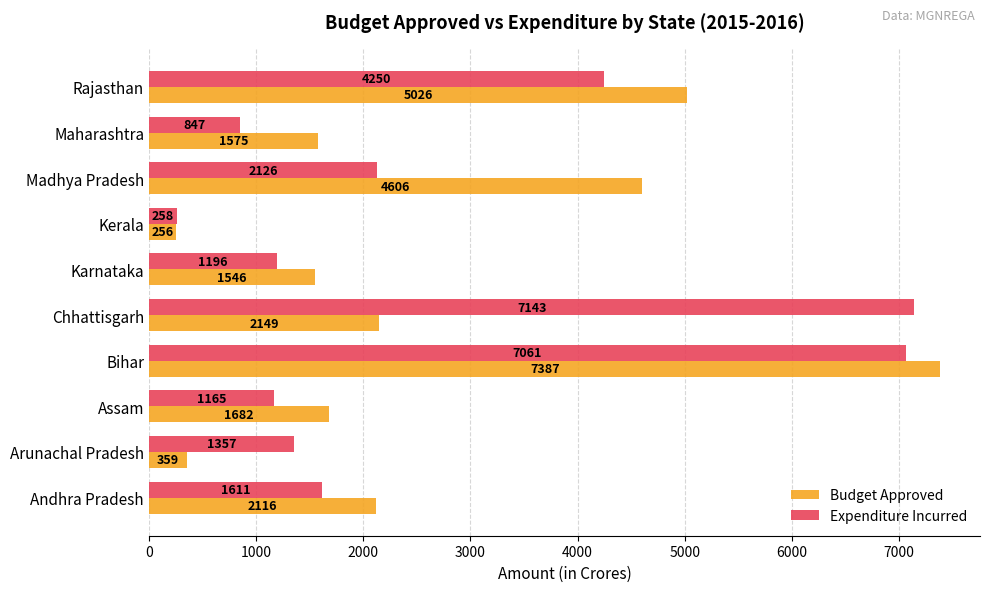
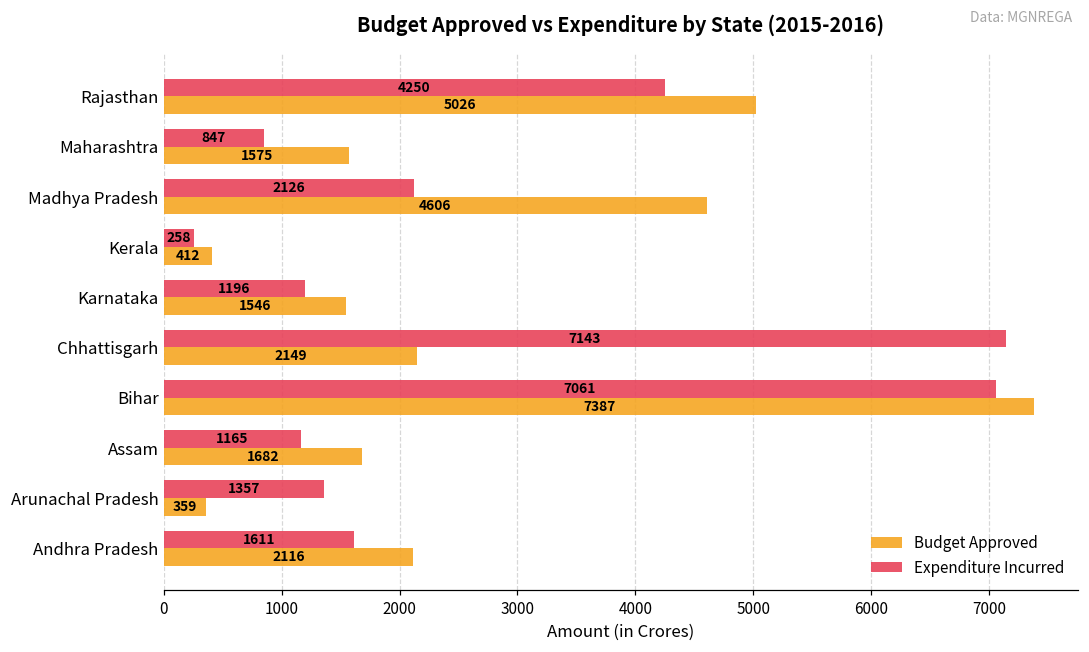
  {
    "Budget Approved": {
      "Rajasthan": 5026,
      "Maharashtra": 1575,
      "Madhya Pradesh": 4606,
-     "Kerala": 256,
+     "Kerala": 412,
      "Karnataka": 1546,
      "Chhattisgarh": 2149,
      "Bihar": 7387,
      "Assam": 1682,
      "Arunachal Pradesh": 359,
      "Andhra Pradesh": 2116
    },
    "Expenditure Incurred": {
      "Rajasthan": 4250,
      "Maharashtra": 847,
      "Madhya Pradesh": 2126,
      "Kerala": 258,
      "Karnataka": 1196,
      "Chhattisgarh": 7143,
      "Bihar": 7061,
      "Assam": 1165,
      "Arunachal Pradesh": 1357,
      "Andhra Pradesh": 1611
    }
  }
